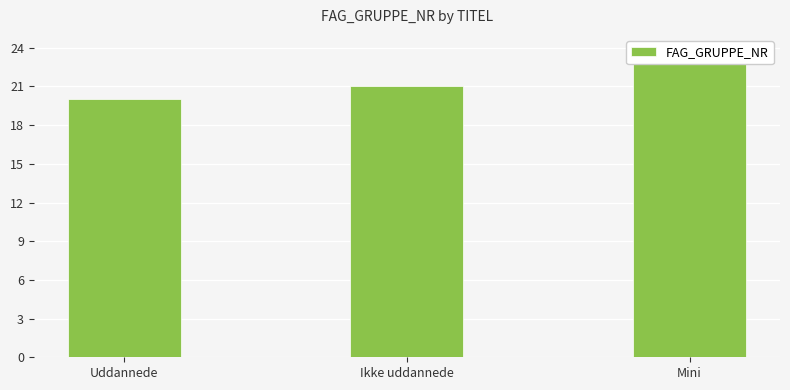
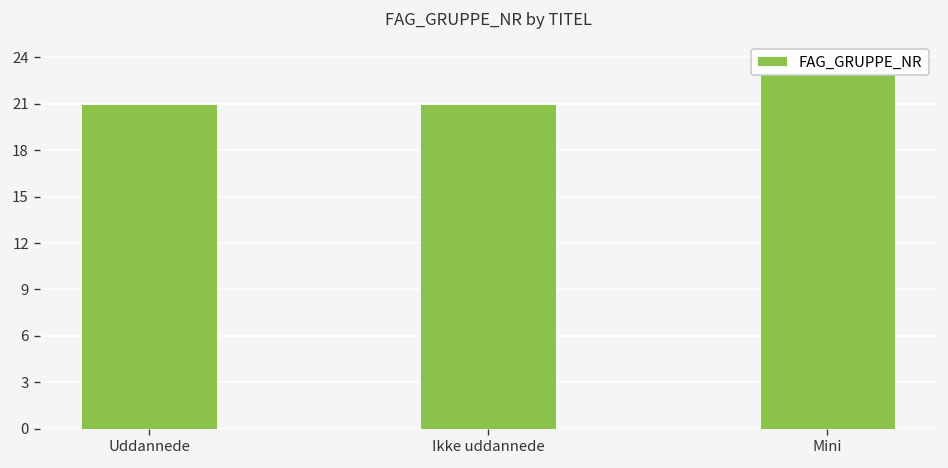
  {
-   "Uddannede": 20,
+   "Uddannede": 21,
    "Ikke uddannede": 21
  }
